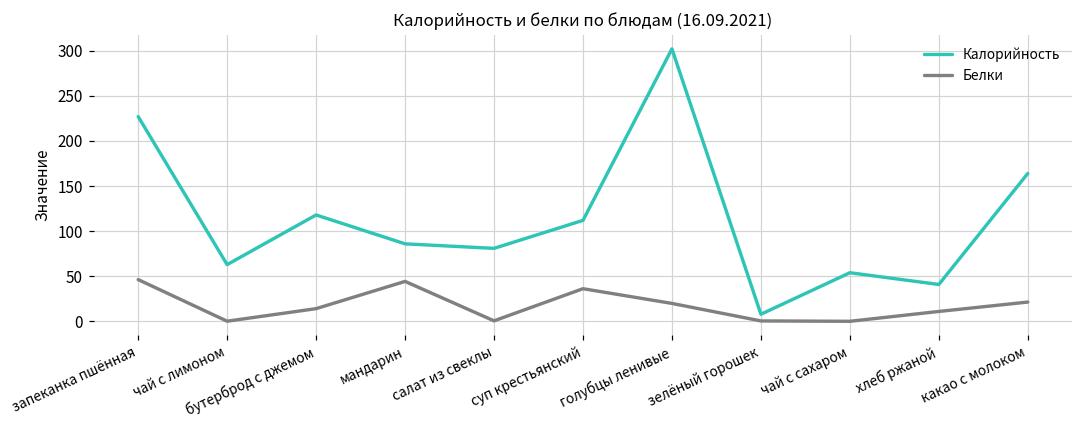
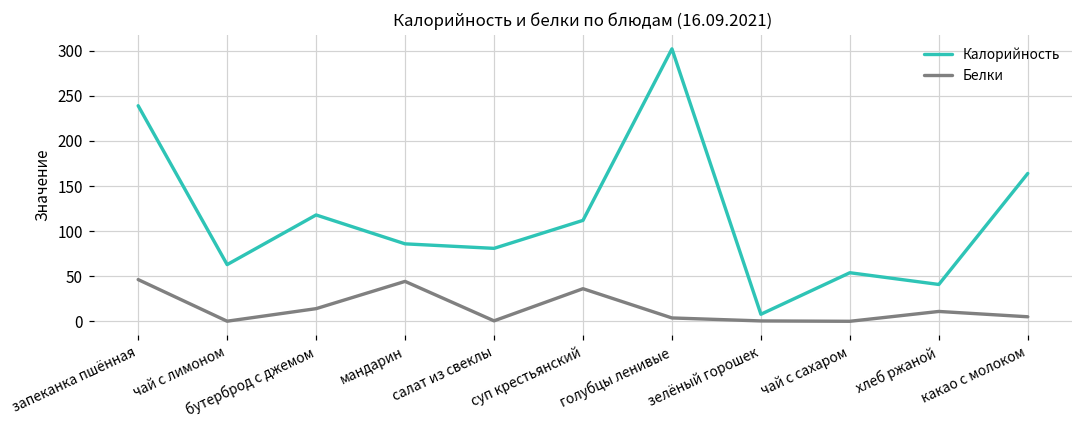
  {
    "Калорийность": {
-     "запеканка пшённая": 230,
+     "запеканка пшённая": 240,
      "чай с лимоном": 60,
      "бутерброд с джемом": 120,
      "мандарин": 90,
      "салат из свеклы": 80,
      "суп крестьянский": 110,
      "голубцы ленивые": 300,
      "зелёный горошек": 10,
      "чай с сахаром": 50,
      "хлеб ржаной": 40,
      "какао с молоком": 160
    },
    "Белки": {
      "запеканка пшённая": 50,
      "чай с лимоном": 0,
      "бутерброд с джемом": 10,
      "мандарин": 40,
      "салат из свеклы": 0,
      "суп крестьянский": 40,
-     "голубцы ленивые": 20,
+     "голубцы ленивые": 0,
      "зелёный горошек": 0,
      "чай с сахаром": 0,
      "хлеб ржаной": 10,
-     "какао с молоком": 20
+     "какао с молоком": 10
    }
  }
